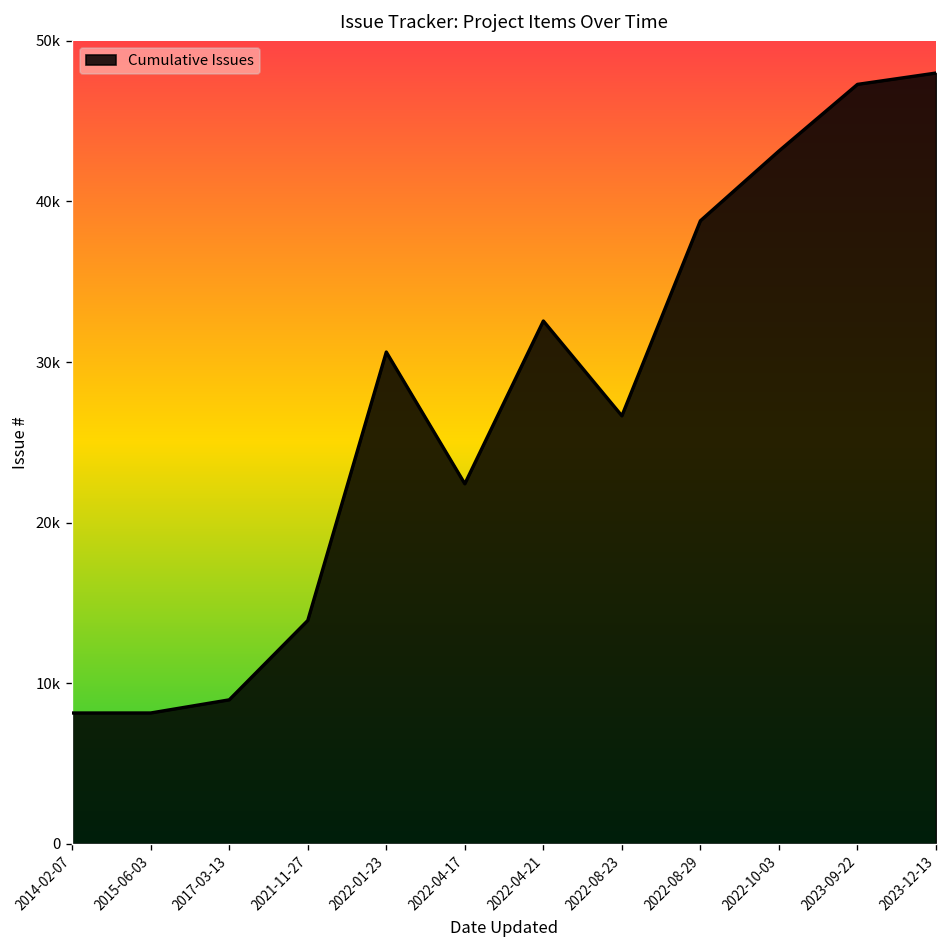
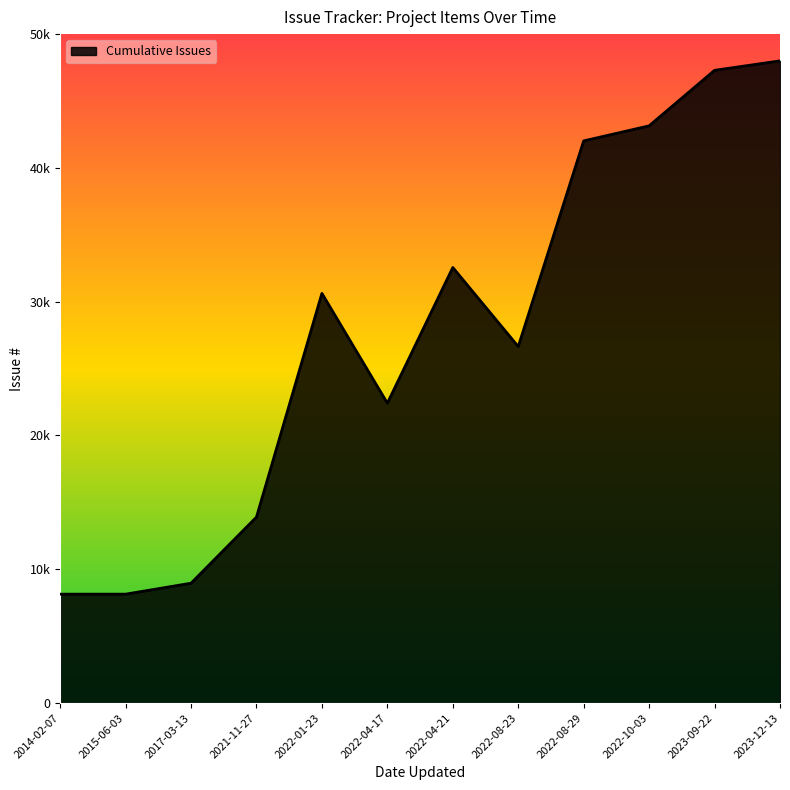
  {
    "2014-02-07": 8100,
    "2015-06-03": 8100,
    "2017-03-13": 9000,
    "2021-11-27": 13900,
    "2022-01-23": 30600,
    "2022-04-17": 22400,
    "2022-04-21": 32600,
    "2022-08-23": 26600,
-   "2022-08-29": 38800,
+   "2022-08-29": 42000,
    "2022-10-03": 43100,
    "2023-09-22": 47300,
    "2023-12-13": 48000
  }
